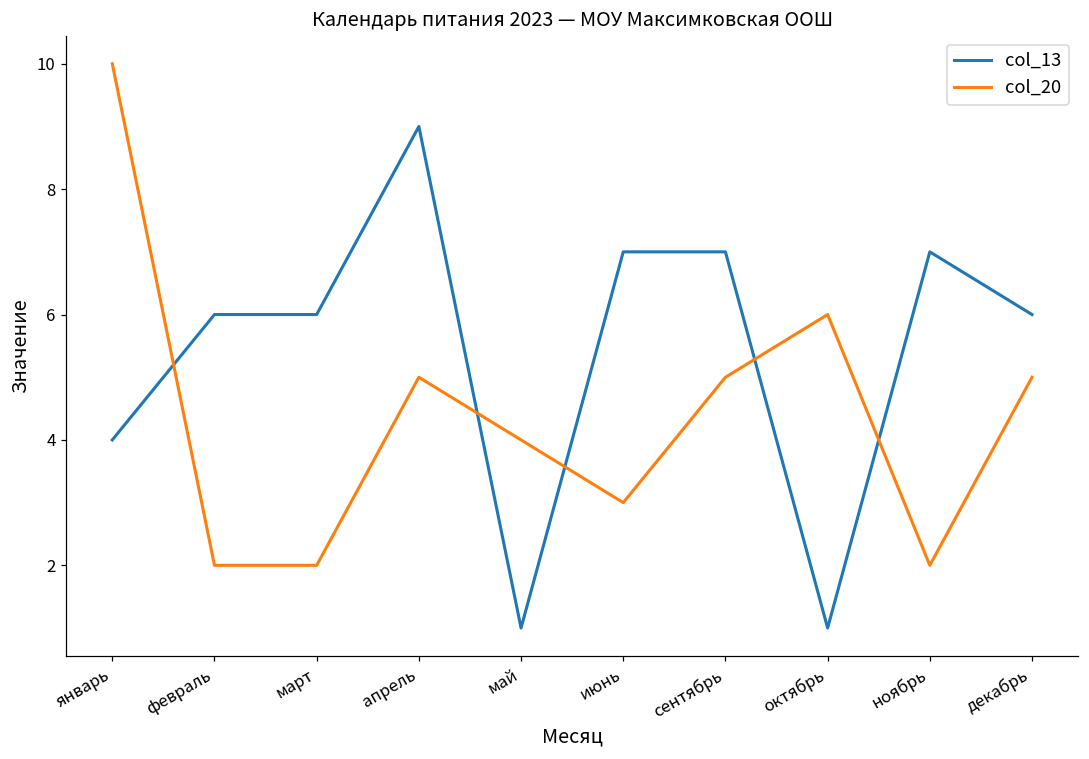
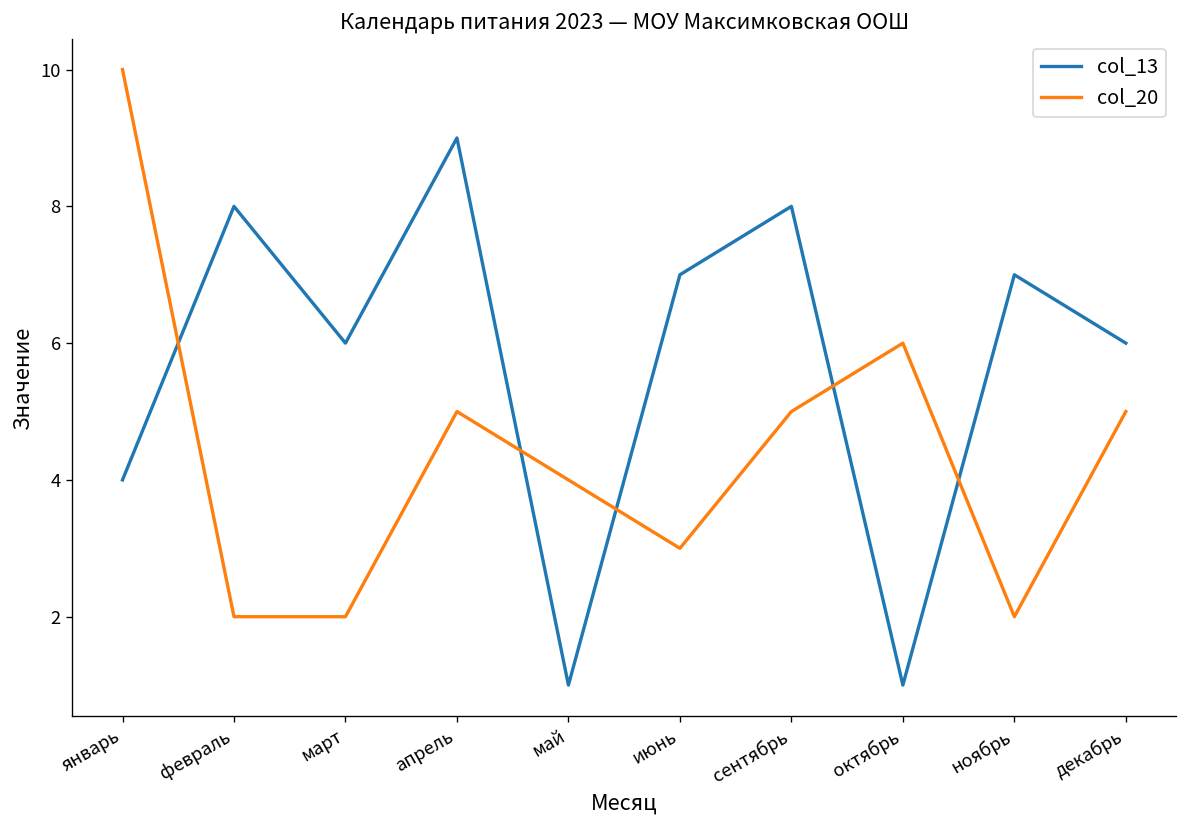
  {
    "col_13": {
      "январь": 4,
-     "февраль": 6,
+     "февраль": 8,
      "март": 6,
      "апрель": 9,
      "май": 1,
      "июнь": 7,
-     "сентябрь": 7,
+     "сентябрь": 8,
      "октябрь": 1,
      "ноябрь": 7,
      "декабрь": 6
    },
    "col_20": {
      "январь": 10,
      "февраль": 2,
      "март": 2,
      "апрель": 5,
      "май": 4,
      "июнь": 3,
      "сентябрь": 5,
      "октябрь": 6,
      "ноябрь": 2,
      "декабрь": 5
    }
  }
